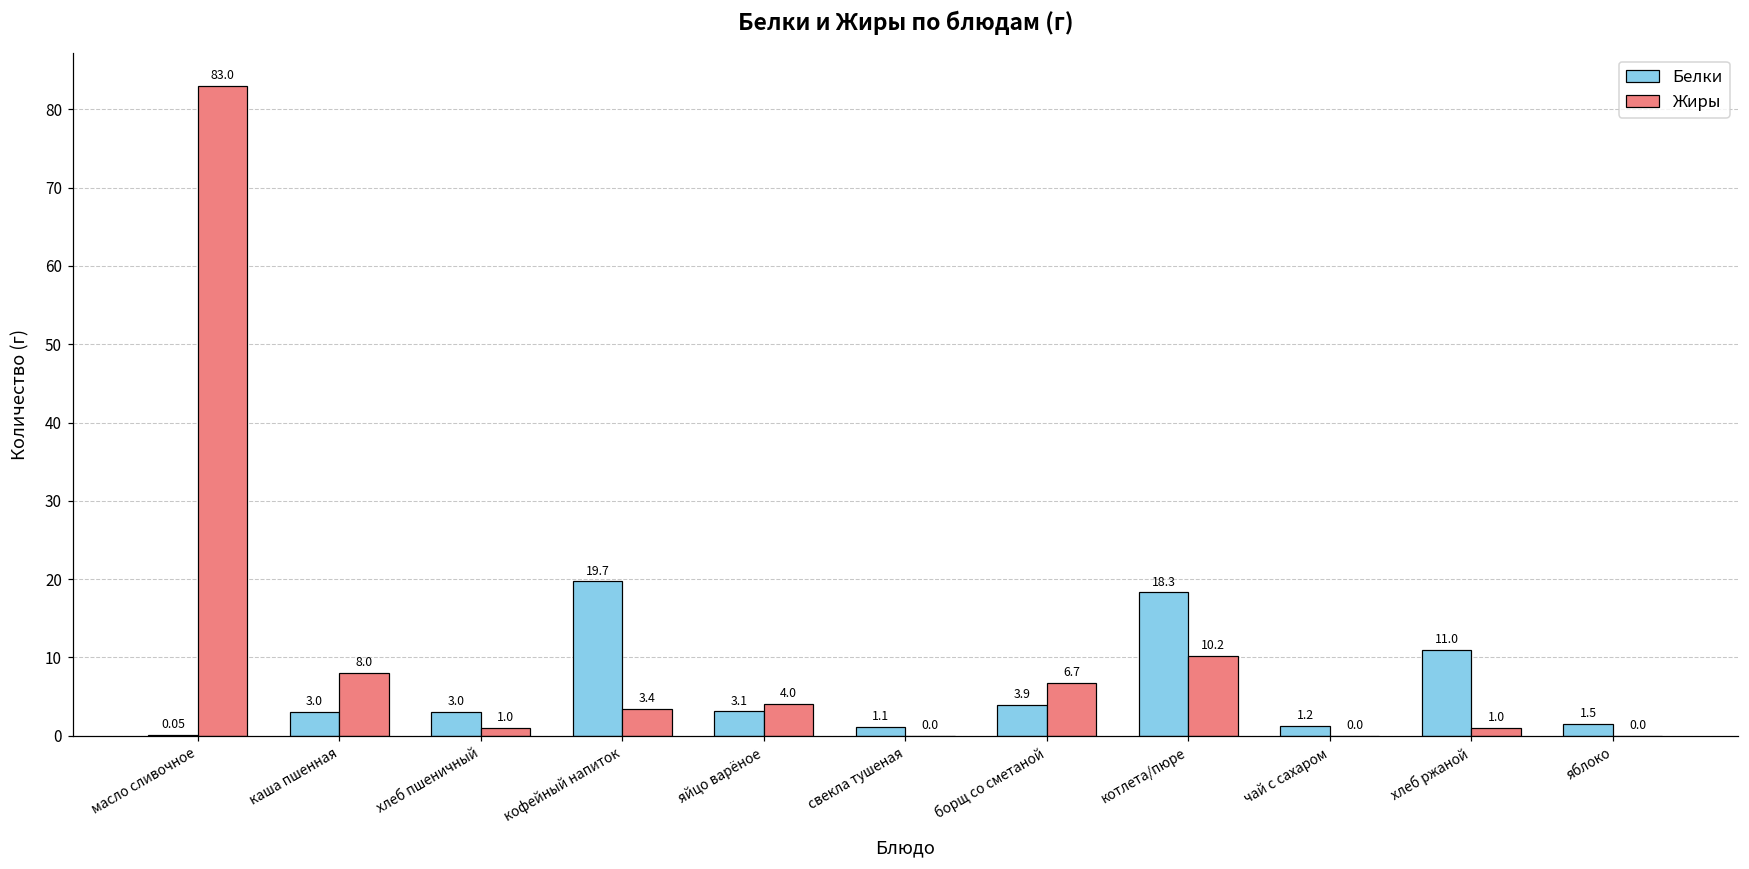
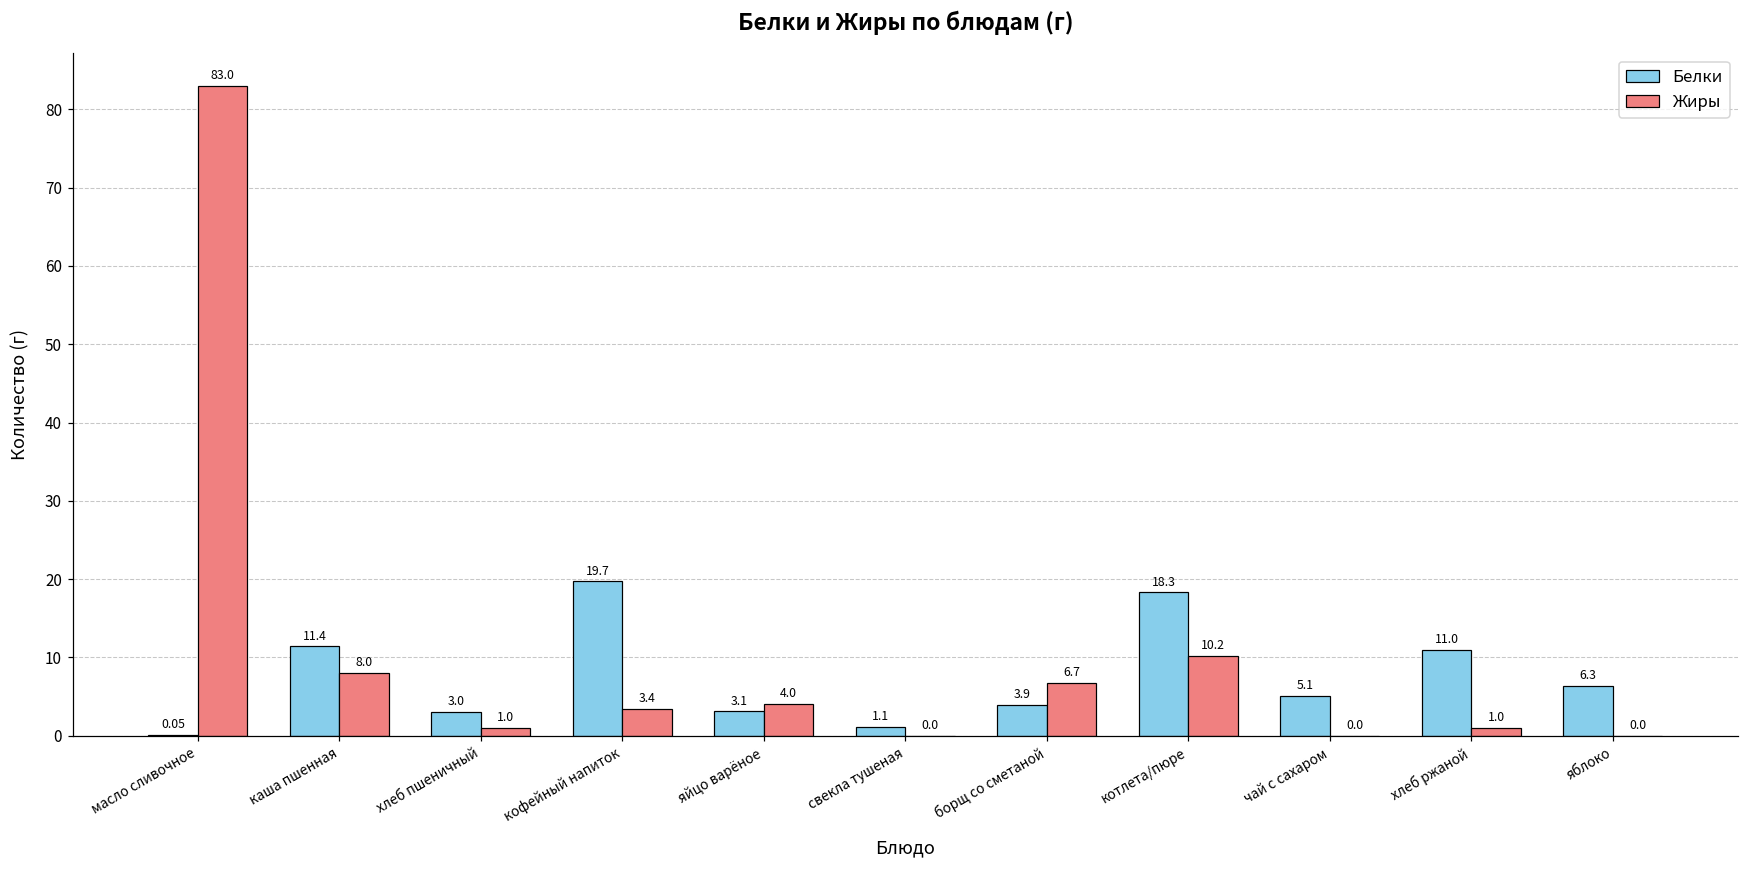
  {
    "Белки": {
      "масло сливочное": 0.05,
-     "каша пшенная": 3.0,
+     "каша пшенная": 11.4,
      "хлеб пшеничный": 3.0,
      "кофейный напиток": 19.7,
      "яйцо варёное": 3.1,
      "свекла тушеная": 1.1,
      "борщ со сметаной": 3.9,
      "котлета/пюре": 18.3,
-     "чай с сахаром": 1.2,
+     "чай с сахаром": 5.1,
      "хлеб ржаной": 11.0,
-     "яблоко": 1.5
+     "яблоко": 6.3
    },
    "Жиры": {
      "масло сливочное": 83.0,
      "каша пшенная": 8.0,
      "хлеб пшеничный": 1.0,
      "кофейный напиток": 3.4,
      "яйцо варёное": 4.0,
      "свекла тушеная": 0.0,
      "борщ со сметаной": 6.7,
      "котлета/пюре": 10.2,
      "чай с сахаром": 0.0,
      "хлеб ржаной": 1.0,
      "яблоко": 0.0
    }
  }
